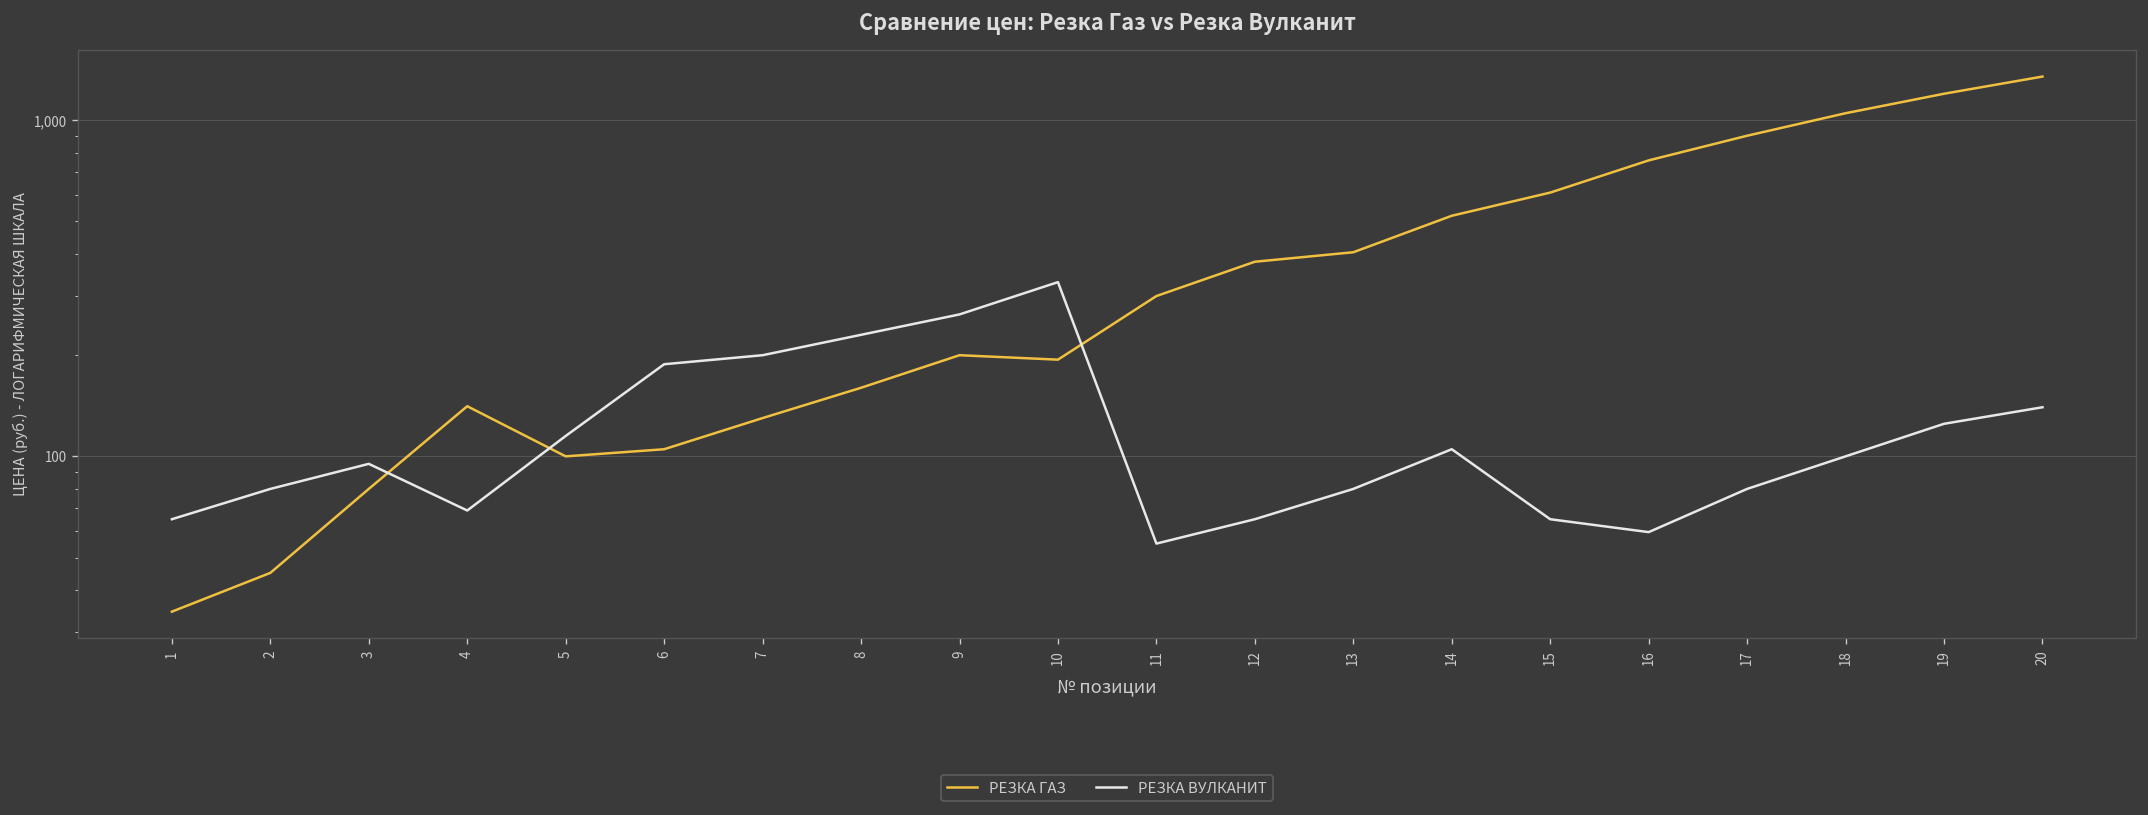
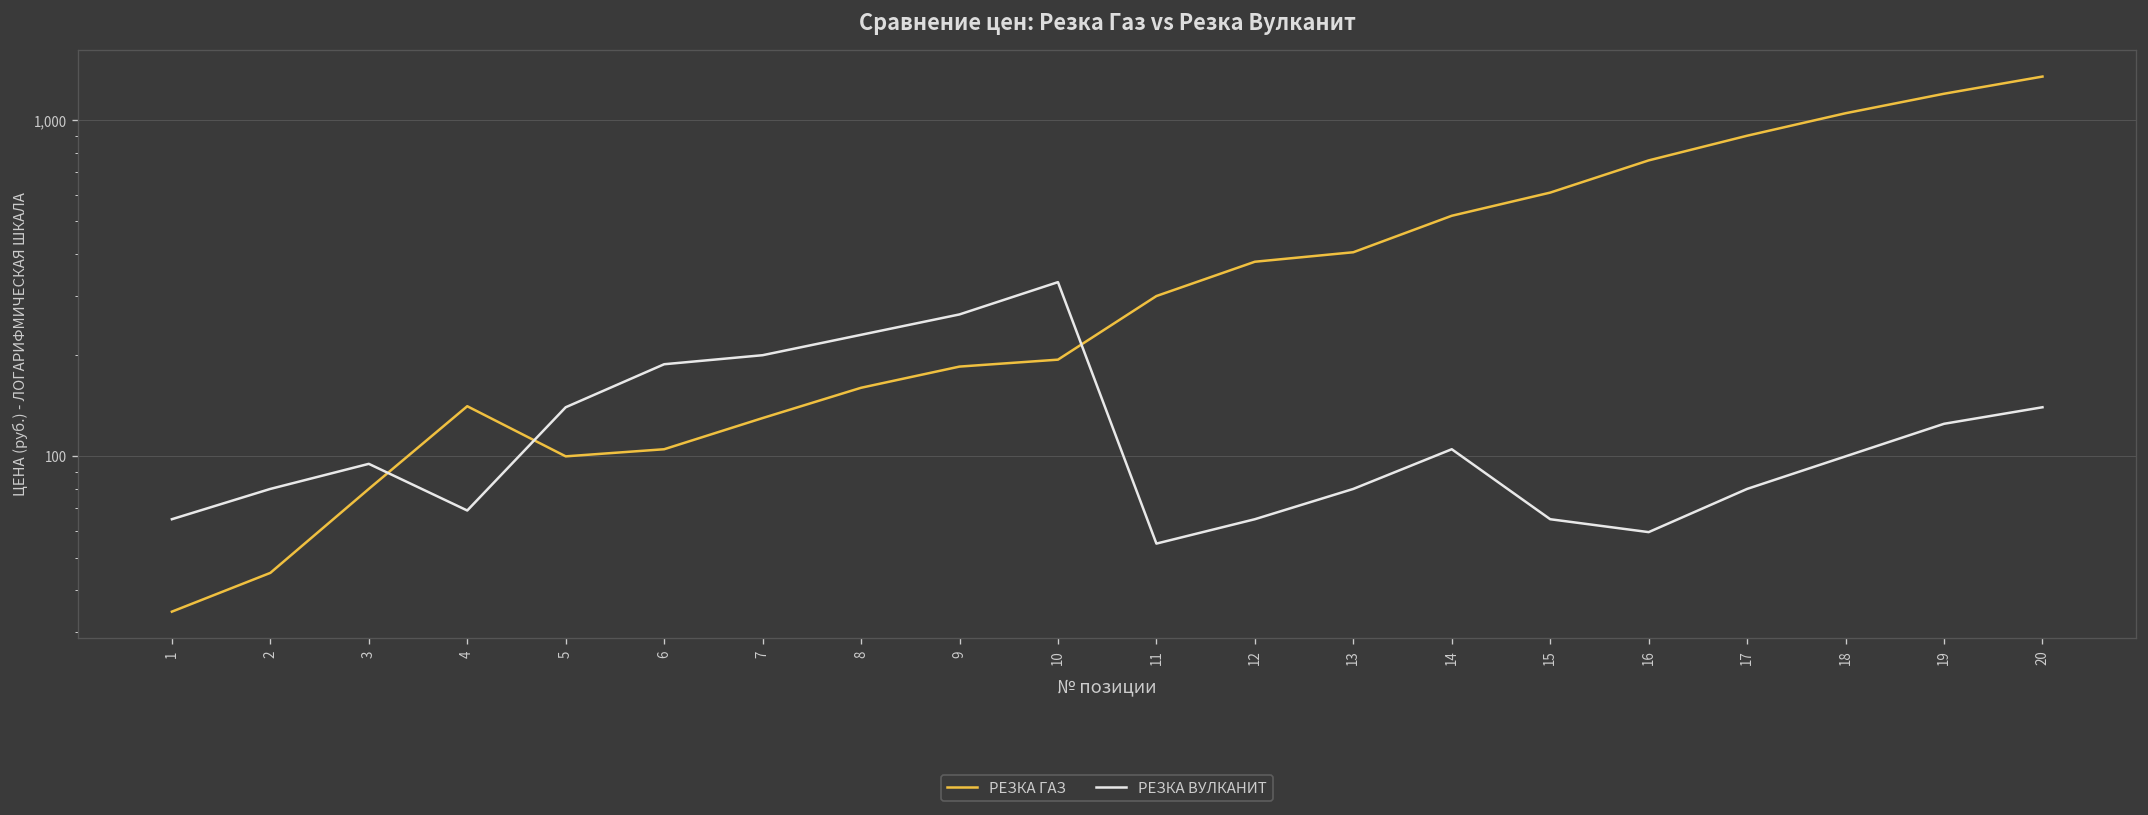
  {
    "РЕЗКА ГАЗ": {
      "1": "35",
      "2": "45",
      "3": "80",
      "4": "140",
      "5": "100",
      "6": "105",
      "7": "130",
      "8": "160",
-     "9": "200",
+     "9": "190",
      "10": "190",
      "11": "300",
      "12": "380",
      "13": "410",
      "14": "520",
      "15": "610",
      "16": "760",
      "17": "900",
      "18": "1,050",
      "19": "1,200",
      "20": "1,400"
    },
    "РЕЗКА ВУЛКАНИТ": {
      "1": "65",
      "2": "80",
      "3": "95",
      "4": "69",
-     "5": "115",
+     "5": "140",
      "6": "190",
      "7": "200",
      "8": "230",
      "9": "260",
      "10": "330",
      "11": "55",
      "12": "65",
      "13": "80",
      "14": "105",
      "15": "65",
      "16": "60",
      "17": "80",
      "18": "100",
      "19": "130",
      "20": "140"
    }
  }
